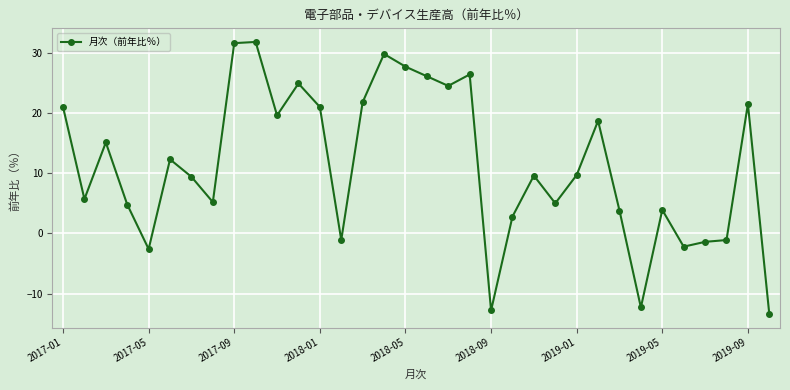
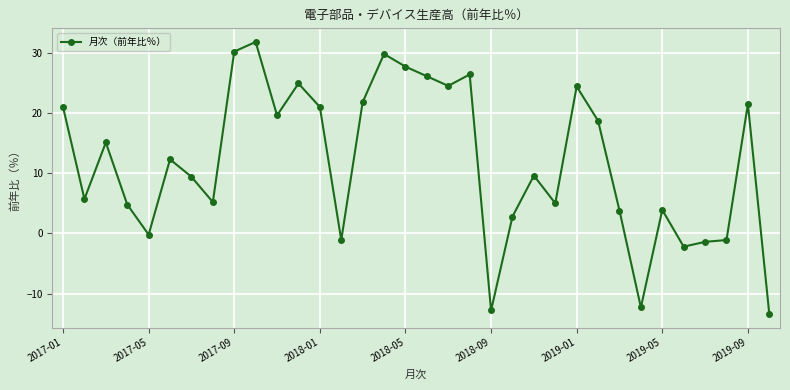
  {
    "2017-01": 21,
-   "2017-05": -3,
-   "2017-09": 32,
+   "2017-05": 0,
+   "2017-09": 30,
    "2018-01": 21,
    "2018-05": 28,
    "2018-09": -13,
-   "2019-01": 10,
+   "2019-01": 24,
    "2019-05": 4,
    "2019-09": 22
  }
